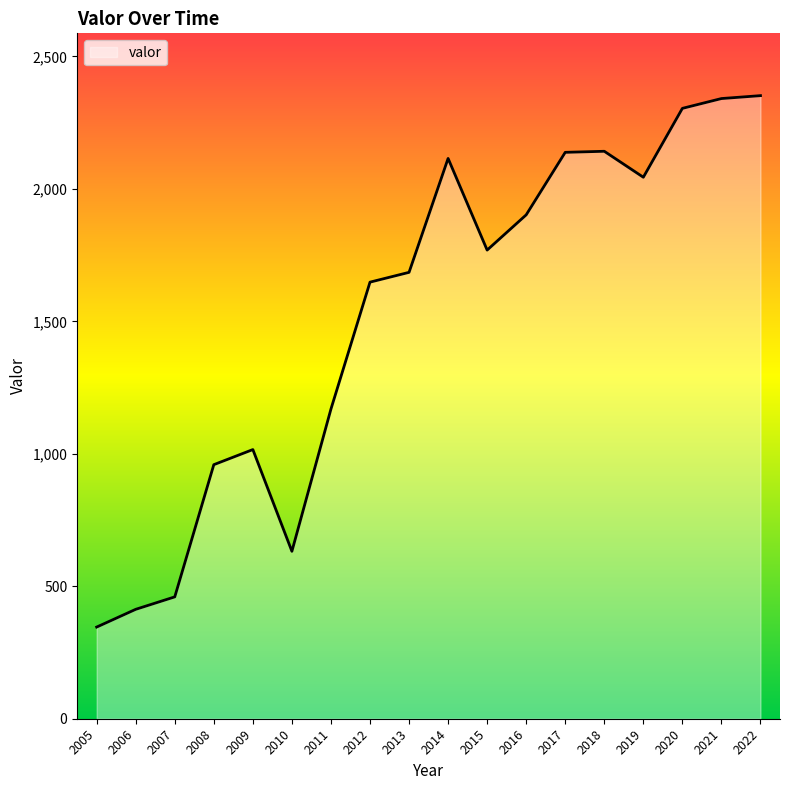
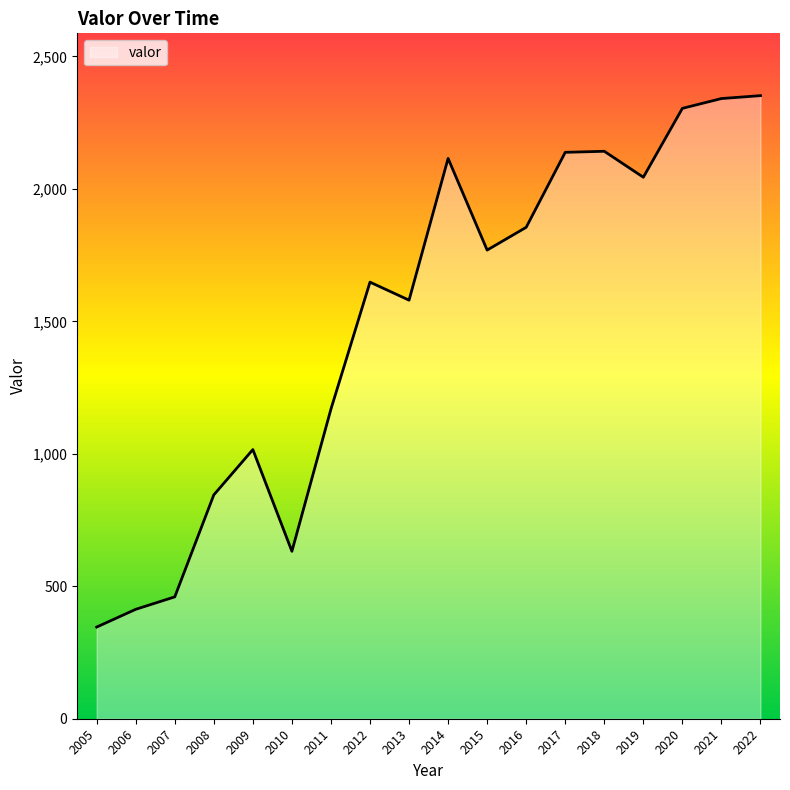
  {
    "2005": "350",
    "2006": "410",
    "2007": "460",
-   "2008": "960",
+   "2008": "850",
    "2009": "1,020",
    "2010": "630",
    "2011": "1,170",
    "2012": "1,650",
-   "2013": "1,690",
+   "2013": "1,580",
    "2014": "2,120",
    "2015": "1,770",
-   "2016": "1,900",
+   "2016": "1,860",
    "2017": "2,140",
    "2018": "2,140",
    "2019": "2,040",
    "2020": "2,300",
    "2021": "2,340",
    "2022": "2,350"
  }
